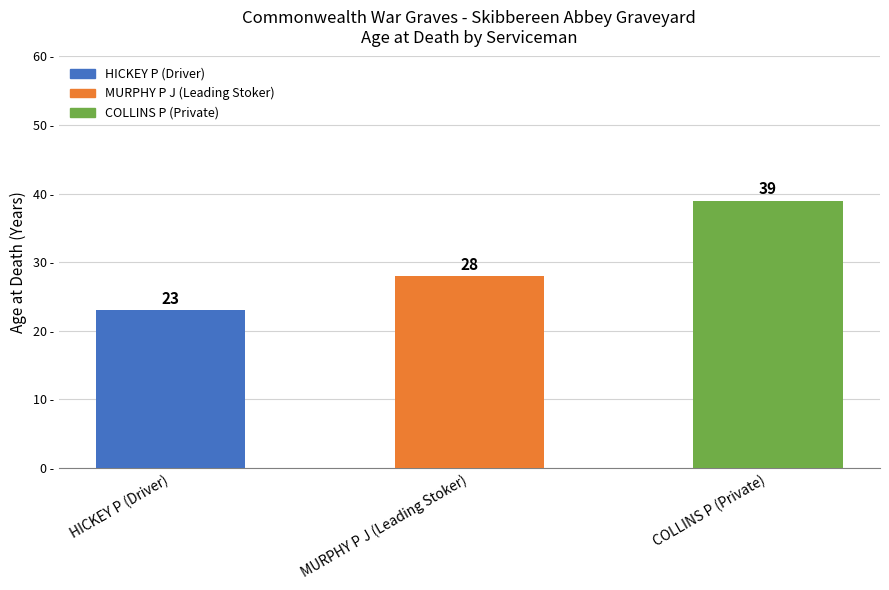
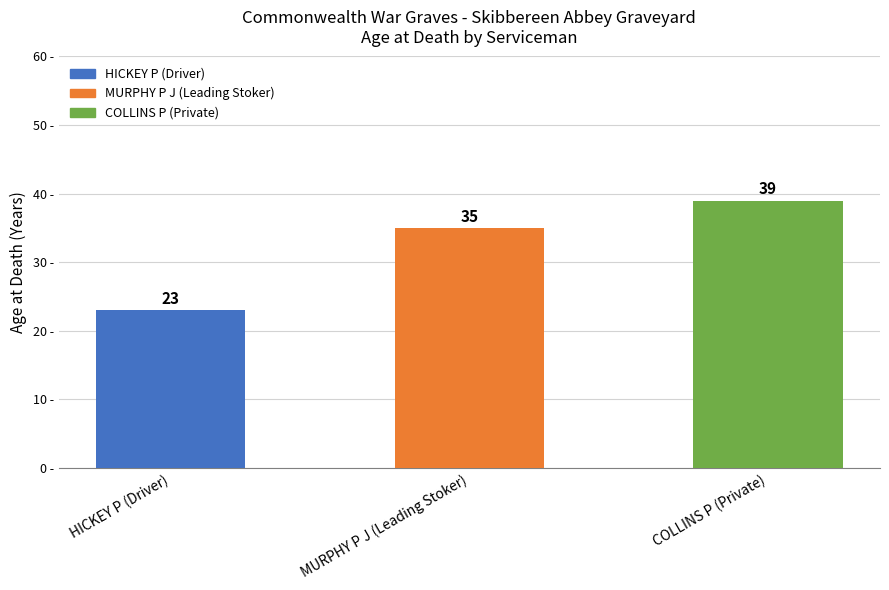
  {
    "HICKEY P (Driver)": 23,
-   "MURPHY P J (Leading Stoker)": 28,
+   "MURPHY P J (Leading Stoker)": 35,
    "COLLINS P (Private)": 39
  }
